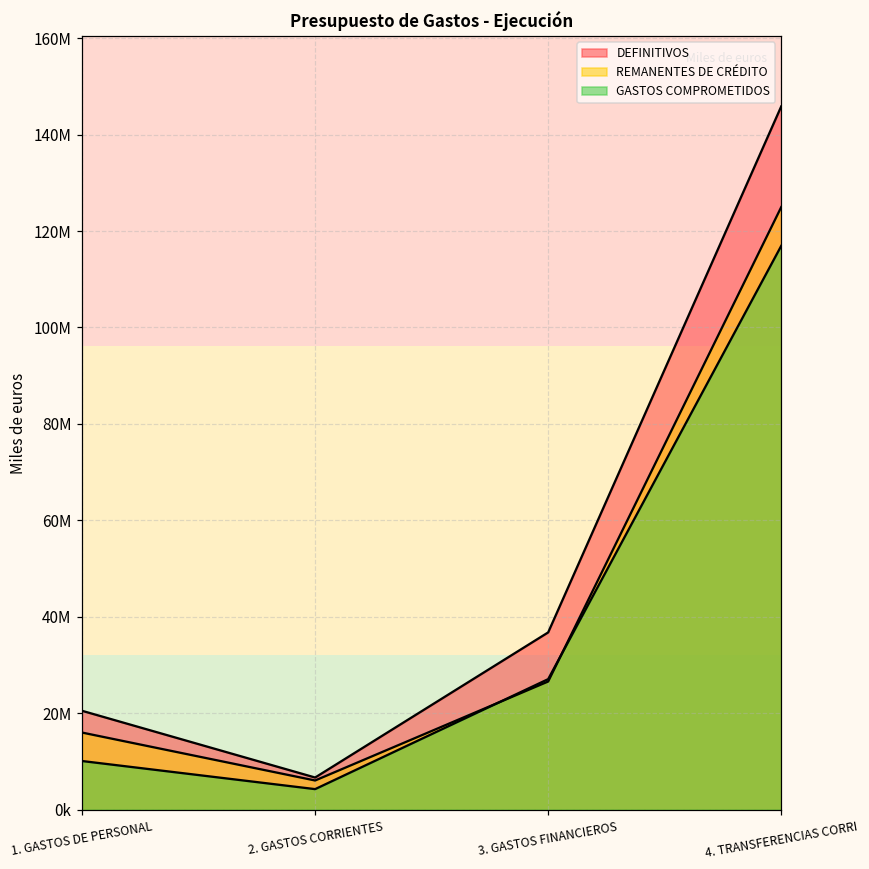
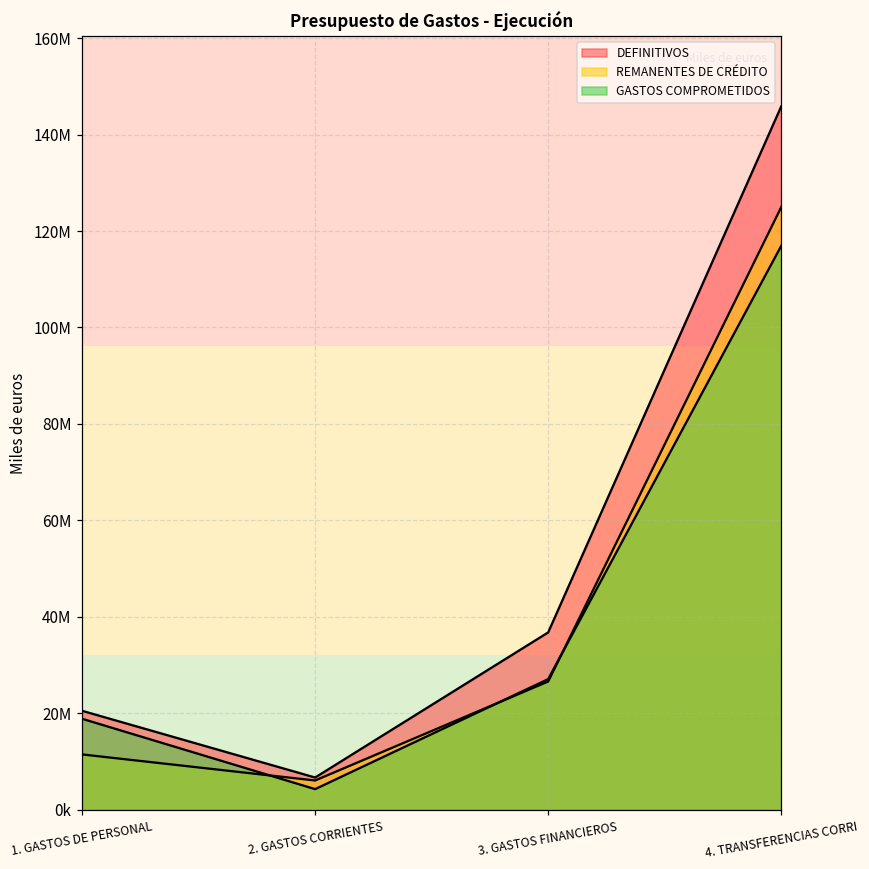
  {
    "DEFINITIVOS": {
      "1. GASTOS DE PERSONAL": 21000000,
      "2. GASTOS CORRIENTES": 7000000,
      "3. GASTOS FINANCIEROS": 37000000,
      "4. TRANSFERENCIAS CORRI": 146000000
    },
    "REMANENTES DE CRÉDITO": {
-     "1. GASTOS DE PERSONAL": 16000000,
+     "1. GASTOS DE PERSONAL": 11000000,
      "2. GASTOS CORRIENTES": 6000000,
      "4. TRANSFERENCIAS CORRI": 125000000
    },
    "GASTOS COMPROMETIDOS": {
-     "1. GASTOS DE PERSONAL": 10000000,
+     "1. GASTOS DE PERSONAL": 19000000,
      "2. GASTOS CORRIENTES": 4000000,
      "4. TRANSFERENCIAS CORRI": 117000000
    }
  }
